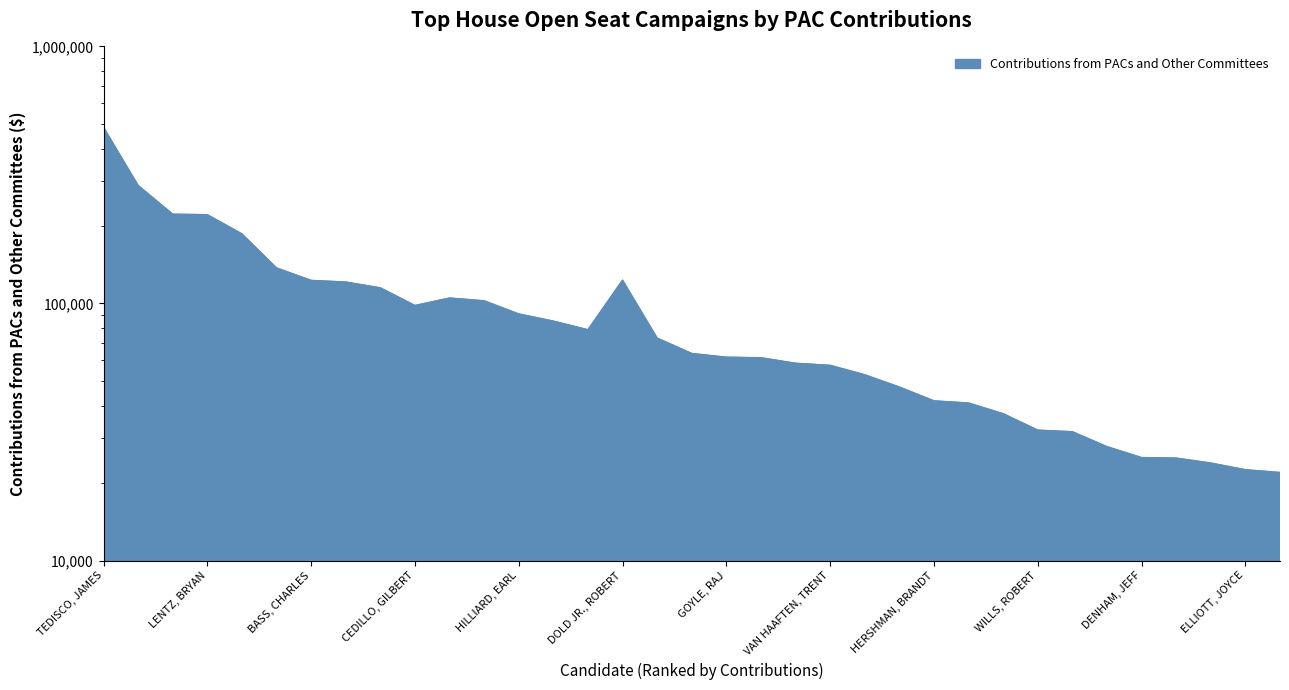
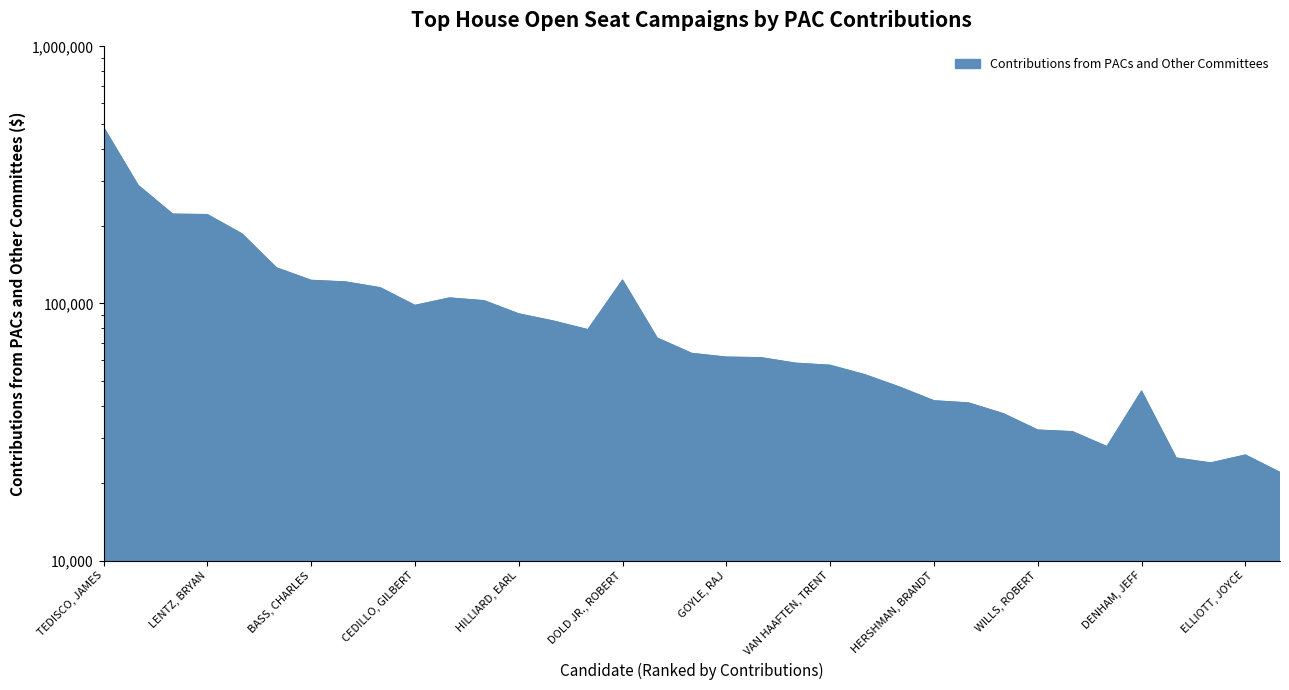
  {
    "TEDISCO, JAMES": "480,000",
    "LENTZ, BRYAN": "220,000",
    "BASS, CHARLES": "120,000",
    "CEDILLO, GILBERT": "98,000",
    "HILLIARD, EARL": "91,000",
    "DOLD JR., ROBERT": "120,000",
    "GOYLE, RAJ": "62,000",
    "VAN HAAFTEN, TRENT": "57,000",
    "HERSHMAN, BRANDT": "42,000",
    "WILLS, ROBERT": "32,000",
-   "DENHAM, JEFF": "25,000",
-   "ELLIOTT, JOYCE": "23,000"
+   "DENHAM, JEFF": "46,000",
+   "ELLIOTT, JOYCE": "26,000"
  }
